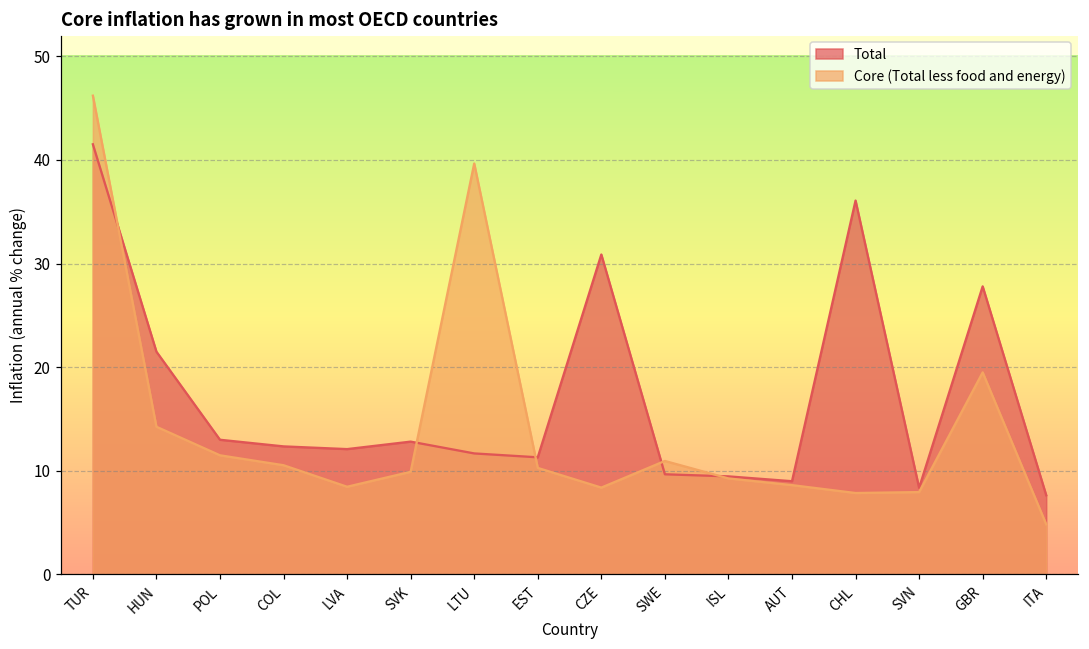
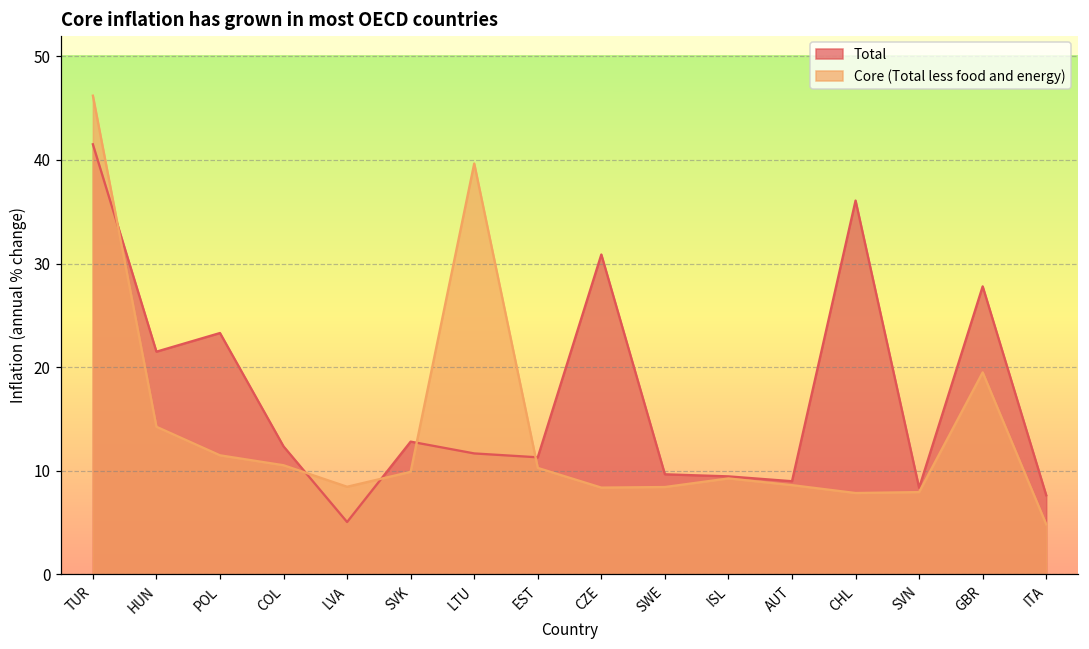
  {
    "Total": {
      "TUR": 42,
      "HUN": 22,
-     "POL": 13,
+     "POL": 23,
      "COL": 12,
-     "LVA": 12,
+     "LVA": 5,
      "SVK": 13,
      "LTU": 12,
      "EST": 11,
      "CZE": 31,
      "SWE": 10,
      "AUT": 9,
      "CHL": 36,
      "SVN": 8,
      "GBR": 28,
      "ITA": 8
    },
    "Core (Total less food and energy)": {
      "TUR": 46,
      "HUN": 14,
      "POL": 12,
      "COL": 11,
      "LVA": 8,
      "SVK": 10,
      "LTU": 40,
      "EST": 10,
      "CZE": 8,
-     "SWE": 11,
+     "SWE": 8,
      "AUT": 9,
      "CHL": 8,
      "SVN": 8,
      "GBR": 20,
      "ITA": 5
    }
  }
